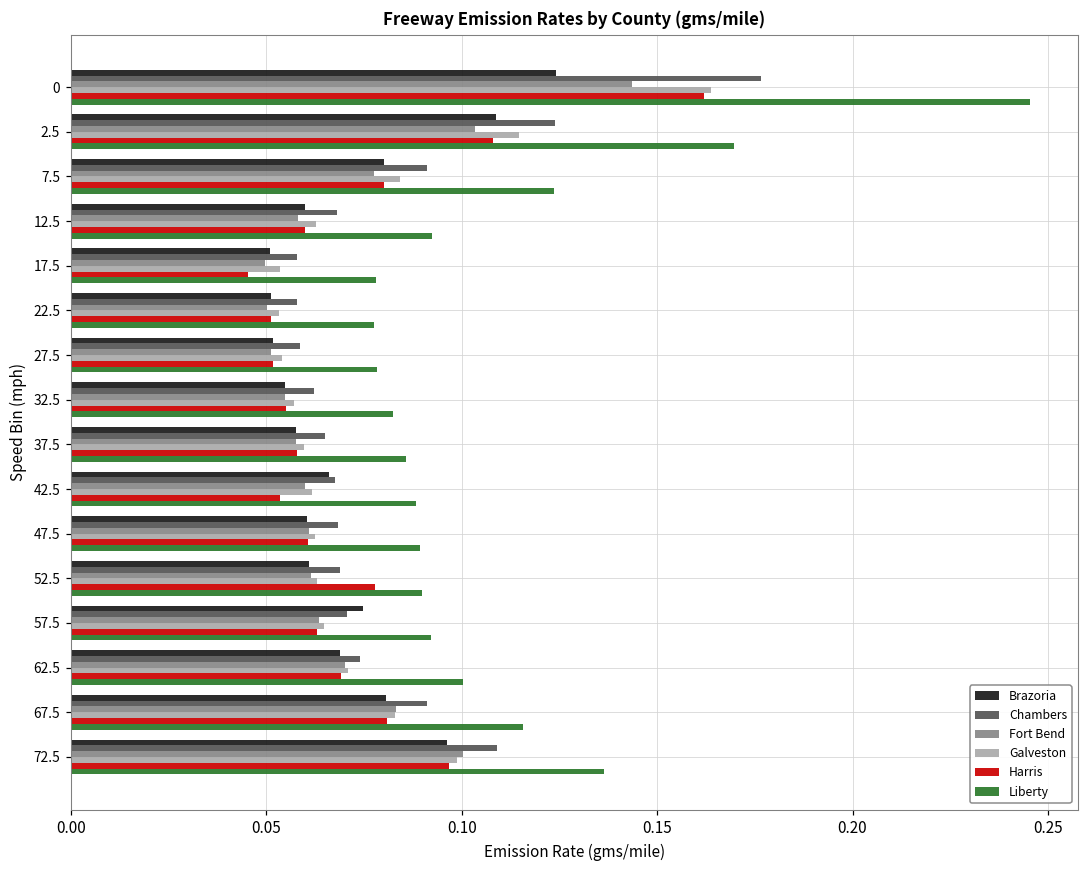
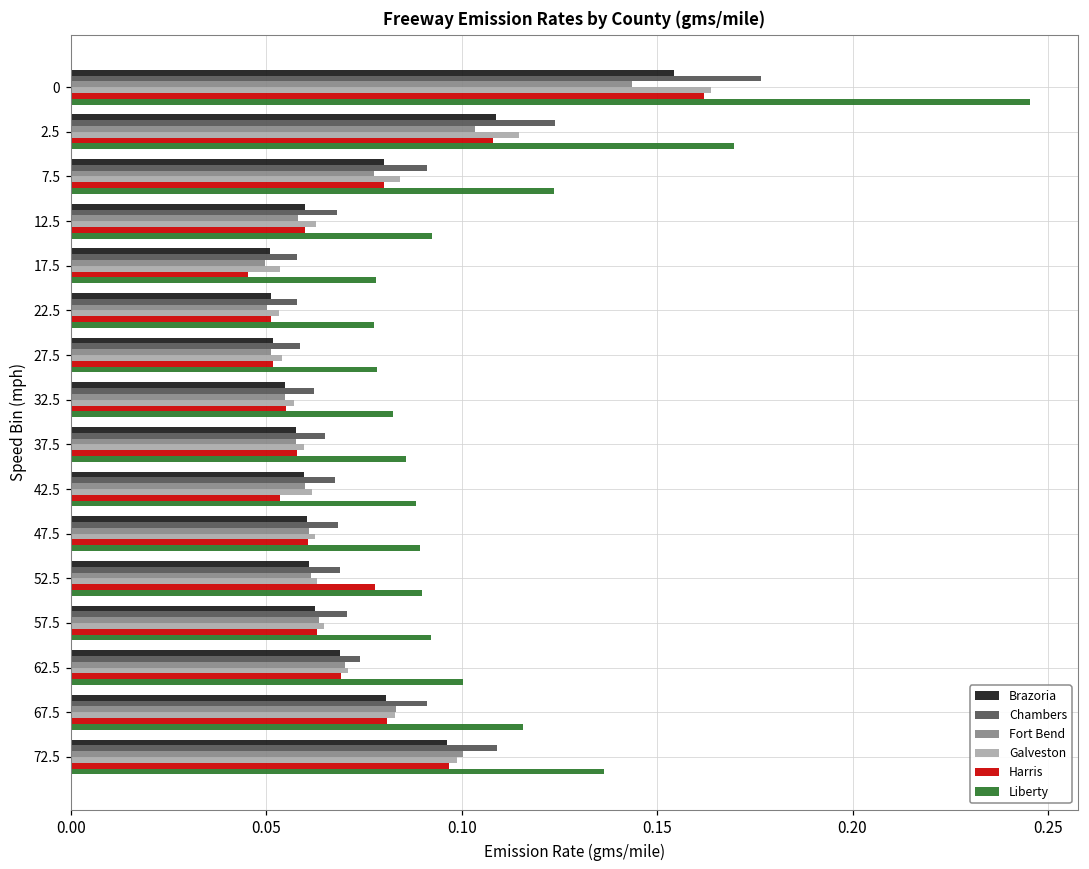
  {
    "Brazoria": {
-     "0": 0.124,
+     "0": 0.154,
      "2.5": 0.109,
      "7.5": 0.080,
      "12.5": 0.060,
      "17.5": 0.051,
      "22.5": 0.051,
      "27.5": 0.052,
      "32.5": 0.055,
      "37.5": 0.058,
-     "42.5": 0.066,
+     "42.5": 0.060,
      "47.5": 0.060,
      "52.5": 0.061,
-     "57.5": 0.075,
+     "57.5": 0.063,
      "62.5": 0.069,
      "67.5": 0.081,
      "72.5": 0.096
    },
    "Chambers": {
      "0": 0.177,
      "2.5": 0.124,
      "7.5": 0.091,
      "12.5": 0.068,
      "17.5": 0.058,
      "22.5": 0.058,
      "27.5": 0.059,
      "32.5": 0.062,
      "37.5": 0.065,
      "42.5": 0.067,
      "47.5": 0.068,
      "52.5": 0.069,
      "57.5": 0.071,
      "62.5": 0.074,
      "67.5": 0.091,
      "72.5": 0.109
    },
    "Harris": {
      "0": 0.162,
      "2.5": 0.108,
      "7.5": 0.080,
      "12.5": 0.060,
      "17.5": 0.045,
      "22.5": 0.051,
      "27.5": 0.052,
      "32.5": 0.055,
      "37.5": 0.058,
      "42.5": 0.053,
      "47.5": 0.061,
      "52.5": 0.078,
      "57.5": 0.063,
      "62.5": 0.069,
      "67.5": 0.081,
      "72.5": 0.097
    },
    "Liberty": {
      "0": 0.245,
      "2.5": 0.170,
      "7.5": 0.124,
      "12.5": 0.093,
      "17.5": 0.078,
      "22.5": 0.078,
      "27.5": 0.078,
      "32.5": 0.082,
      "37.5": 0.086,
      "42.5": 0.088,
      "47.5": 0.089,
      "52.5": 0.090,
      "57.5": 0.092,
      "62.5": 0.100,
      "67.5": 0.116,
      "72.5": 0.136
    }
  }
